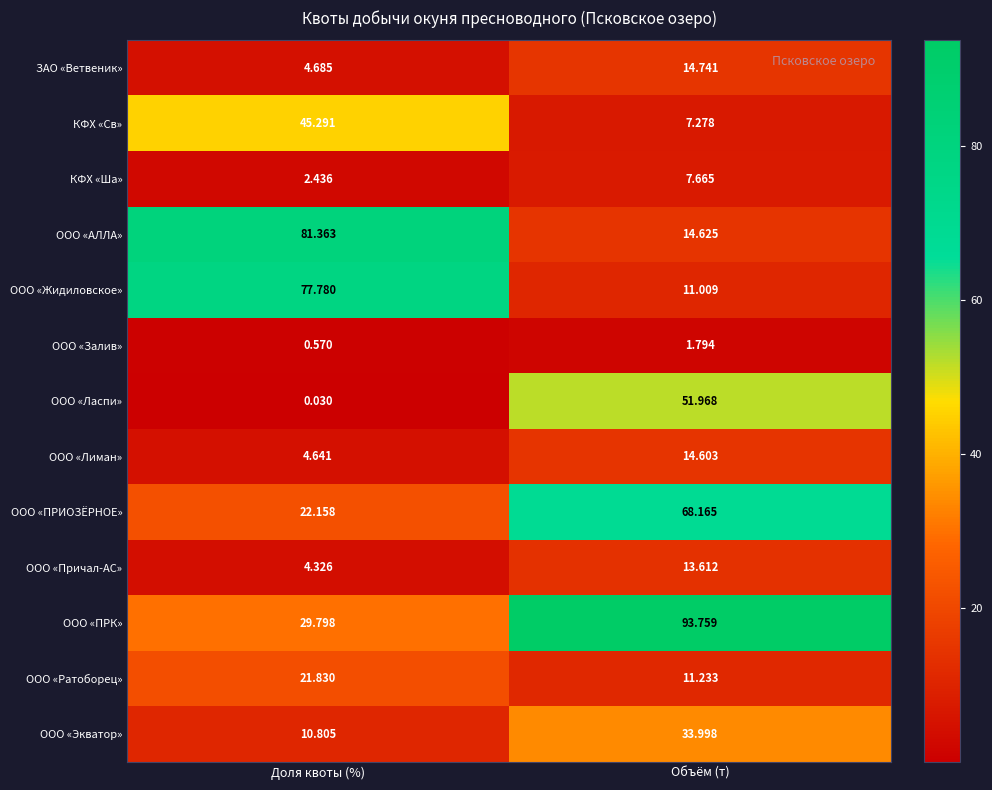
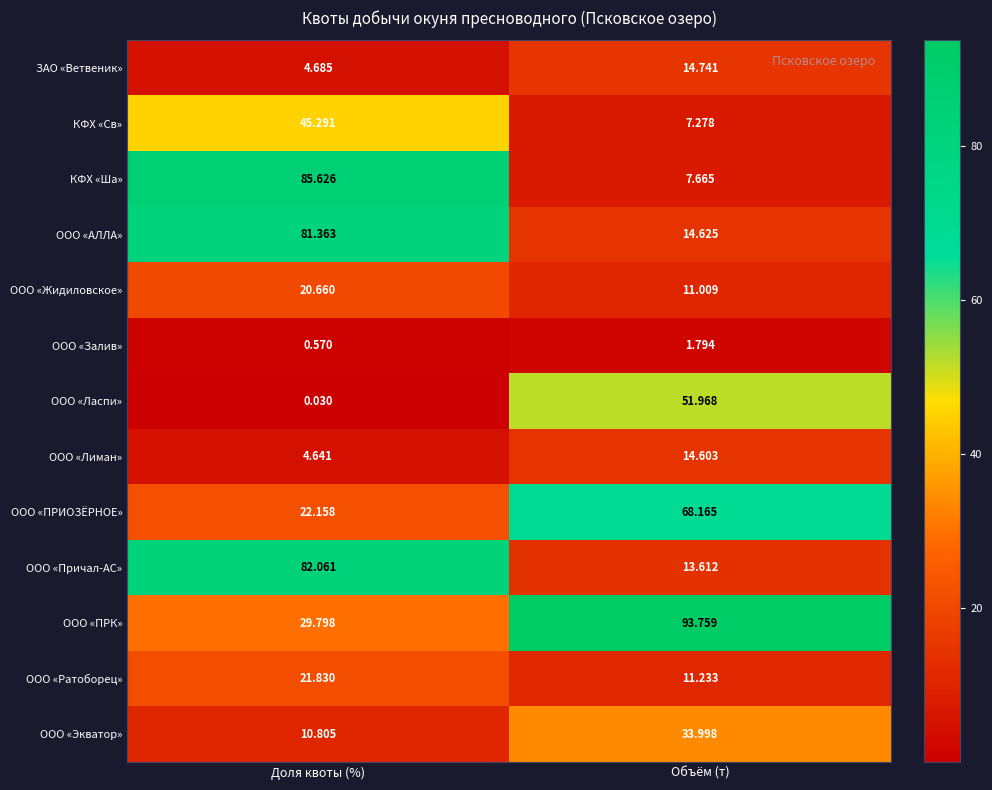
  {
    "ЗАО «Ветвеник»": {
      "Доля квоты (%)": 4.685
    },
    "КФХ «Св»": {
      "Доля квоты (%)": 45.291,
      "Объём (т)": 7.278
    },
    "КФХ «Ша»": {
-     "Доля квоты (%)": 2.436,
+     "Доля квоты (%)": 85.626,
      "Объём (т)": 7.665
    },
    "ООО «АЛЛА»": {
      "Доля квоты (%)": 81.363,
      "Объём (т)": 14.625
    },
    "ООО «Жидиловское»": {
-     "Доля квоты (%)": 77.780,
+     "Доля квоты (%)": 20.660,
      "Объём (т)": 11.009
    },
    "ООО «Залив»": {
      "Доля квоты (%)": 0.570,
      "Объём (т)": 1.794
    },
    "ООО «Ласпи»": {
      "Доля квоты (%)": 0.030,
      "Объём (т)": 51.968
    },
    "ООО «Лиман»": {
      "Доля квоты (%)": 4.641,
      "Объём (т)": 14.603
    },
    "ООО «ПРИОЗЁРНОЕ»": {
      "Доля квоты (%)": 22.158,
      "Объём (т)": 68.165
    },
    "ООО «Причал-АС»": {
-     "Доля квоты (%)": 4.326,
+     "Доля квоты (%)": 82.061,
      "Объём (т)": 13.612
    },
    "ООО «ПРК»": {
      "Доля квоты (%)": 29.798,
      "Объём (т)": 93.759
    },
    "ООО «Ратоборец»": {
      "Доля квоты (%)": 21.830,
      "Объём (т)": 11.233
    },
    "ООО «Экватор»": {
      "Доля квоты (%)": 10.805,
      "Объём (т)": 33.998
    }
  }
